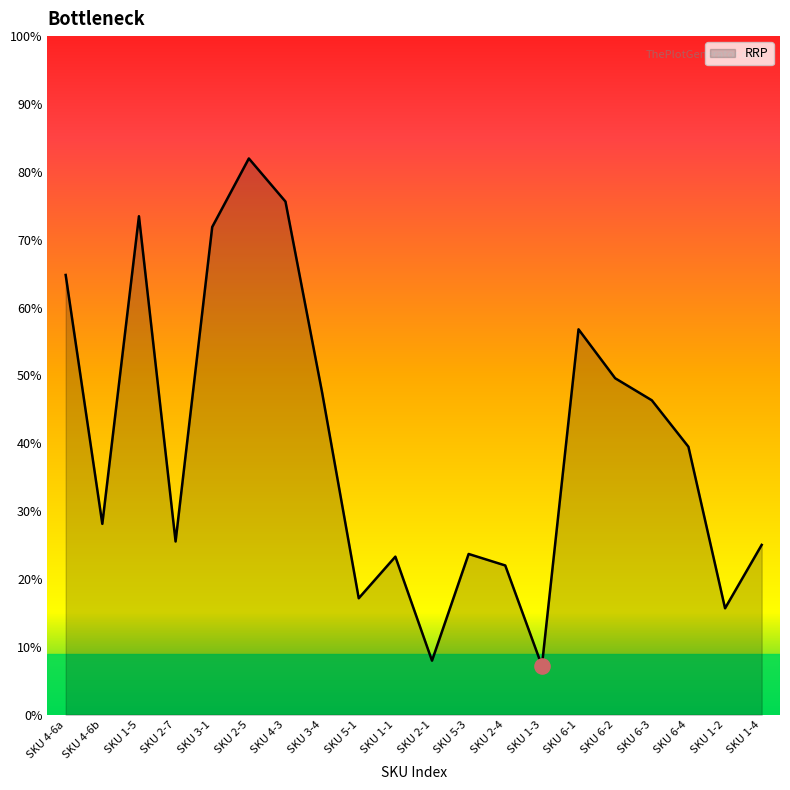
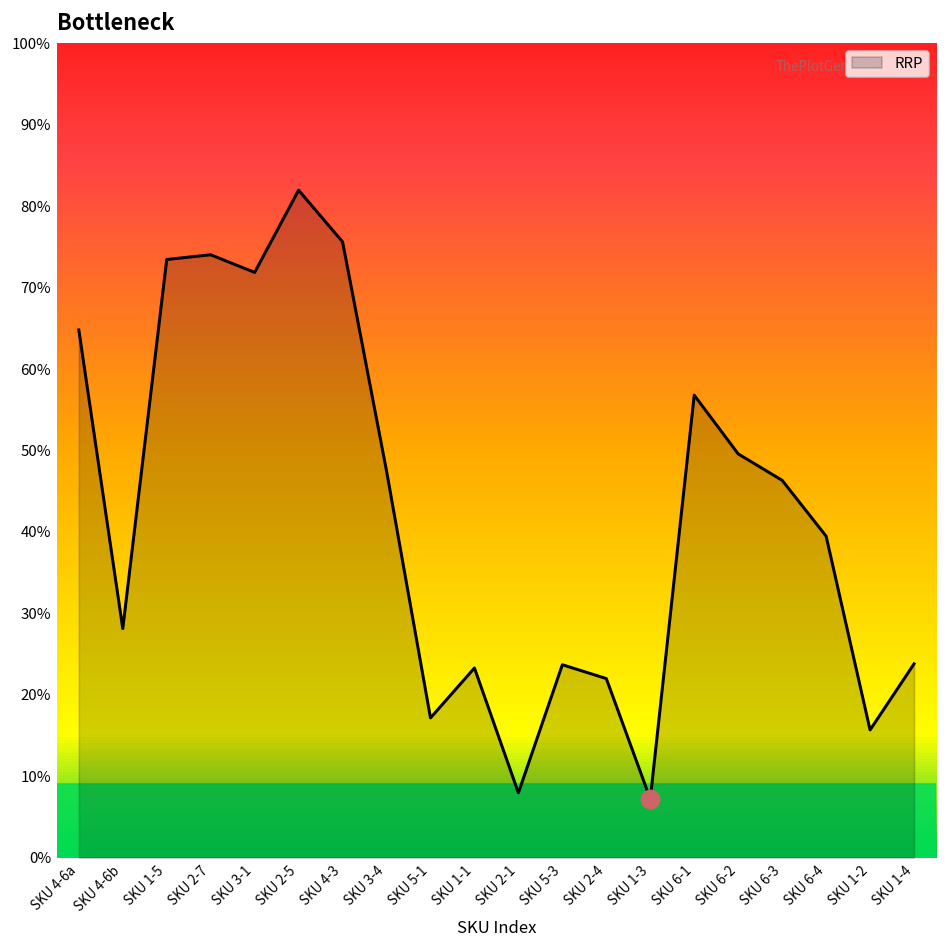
  {
    "RRP": {
      "SKU 4-6a": "65%",
      "SKU 4-6b": "29%",
      "SKU 1-5": "74%",
-     "SKU 2-7": "26%",
+     "SKU 2-7": "74%",
      "SKU 3-1": "72%",
      "SKU 2-5": "82%",
      "SKU 4-3": "76%",
      "SKU 3-4": "48%",
      "SKU 5-1": "18%",
      "SKU 1-1": "24%",
      "SKU 5-3": "24%",
      "SKU 2-4": "22%",
      "SKU 6-1": "57%",
      "SKU 6-2": "50%",
      "SKU 6-3": "47%",
      "SKU 6-4": "40%",
      "SKU 1-2": "16%",
-     "SKU 1-4": "25%"
+     "SKU 1-4": "24%"
    }
  }
